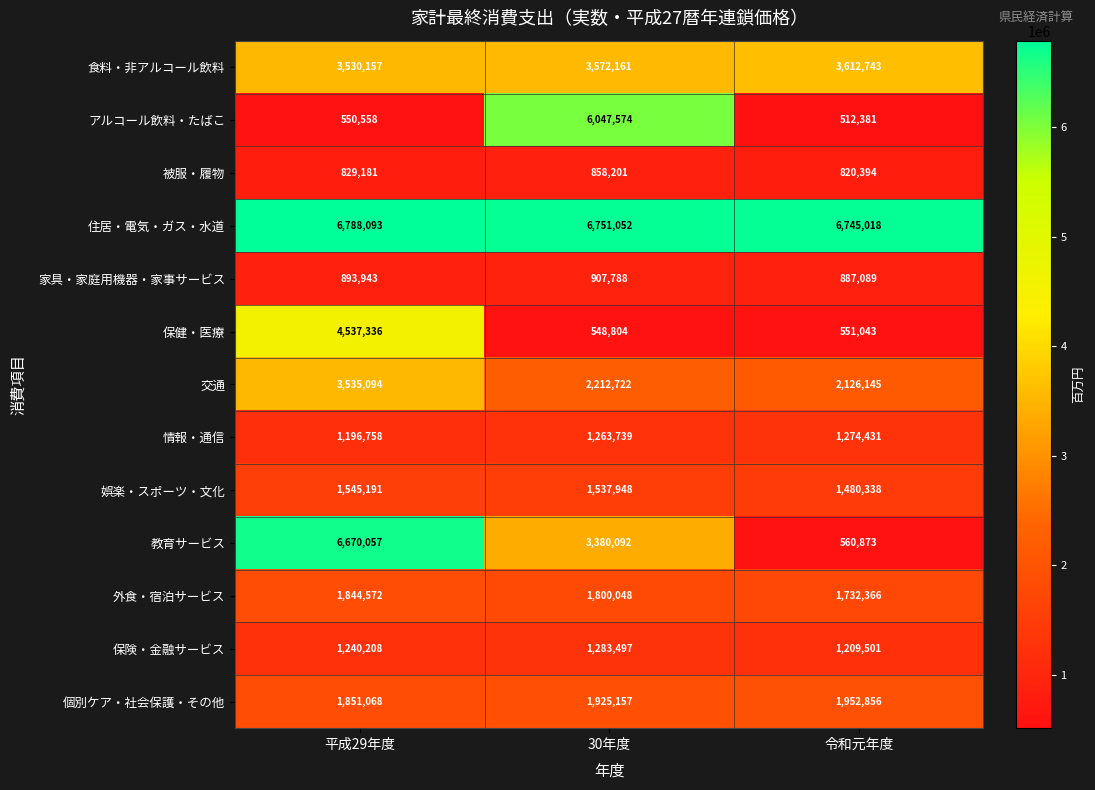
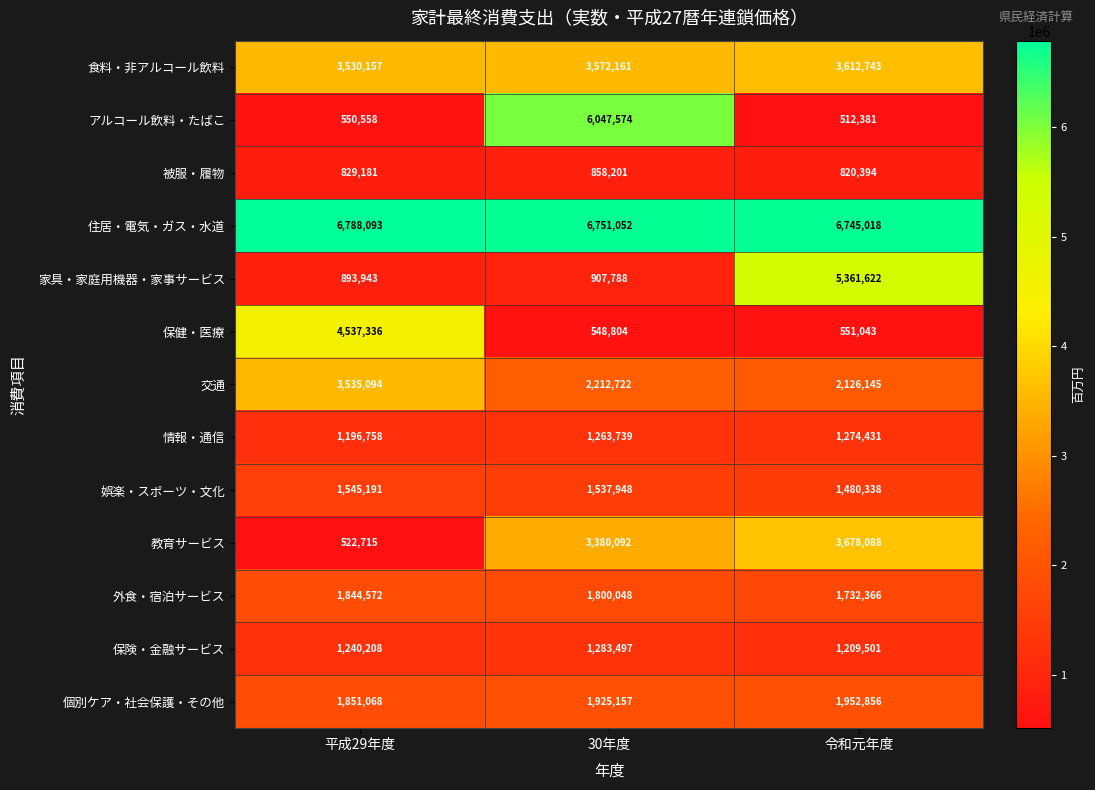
  {
    "食料・非アルコール飲料": {
      "平成29年度": "3,530,157",
      "30年度": "3,572,161",
      "令和元年度": "3,612,743"
    },
    "アルコール飲料・たばこ": {
      "平成29年度": "550,558",
      "30年度": "6,047,574",
      "令和元年度": "512,381"
    },
    "被服・履物": {
      "平成29年度": "829,181",
      "30年度": "858,201",
      "令和元年度": "820,394"
    },
    "住居・電気・ガス・水道": {
      "平成29年度": "6,788,093",
      "30年度": "6,751,052",
      "令和元年度": "6,745,018"
    },
    "家具・家庭用機器・家事サービス": {
      "平成29年度": "893,943",
      "30年度": "907,788",
-     "令和元年度": "887,089"
+     "令和元年度": "5,361,622"
    },
    "保健・医療": {
      "平成29年度": "4,537,336",
      "30年度": "548,804",
      "令和元年度": "551,043"
    },
    "交通": {
      "平成29年度": "3,535,094",
      "30年度": "2,212,722",
      "令和元年度": "2,126,145"
    },
    "情報・通信": {
      "平成29年度": "1,196,758",
      "30年度": "1,263,739",
      "令和元年度": "1,274,431"
    },
    "娯楽・スポーツ・文化": {
      "平成29年度": "1,545,191",
      "30年度": "1,537,948",
      "令和元年度": "1,480,338"
    },
    "教育サービス": {
-     "平成29年度": "6,670,057",
+     "平成29年度": "522,715",
      "30年度": "3,380,092",
-     "令和元年度": "560,873"
+     "令和元年度": "3,678,088"
    },
    "外食・宿泊サービス": {
      "平成29年度": "1,844,572",
      "30年度": "1,800,048",
      "令和元年度": "1,732,366"
    },
    "保険・金融サービス": {
      "平成29年度": "1,240,208",
      "30年度": "1,283,497",
      "令和元年度": "1,209,501"
    },
    "個別ケア・社会保護・その他": {
      "平成29年度": "1,851,068",
      "30年度": "1,925,157",
      "令和元年度": "1,952,856"
    }
  }
